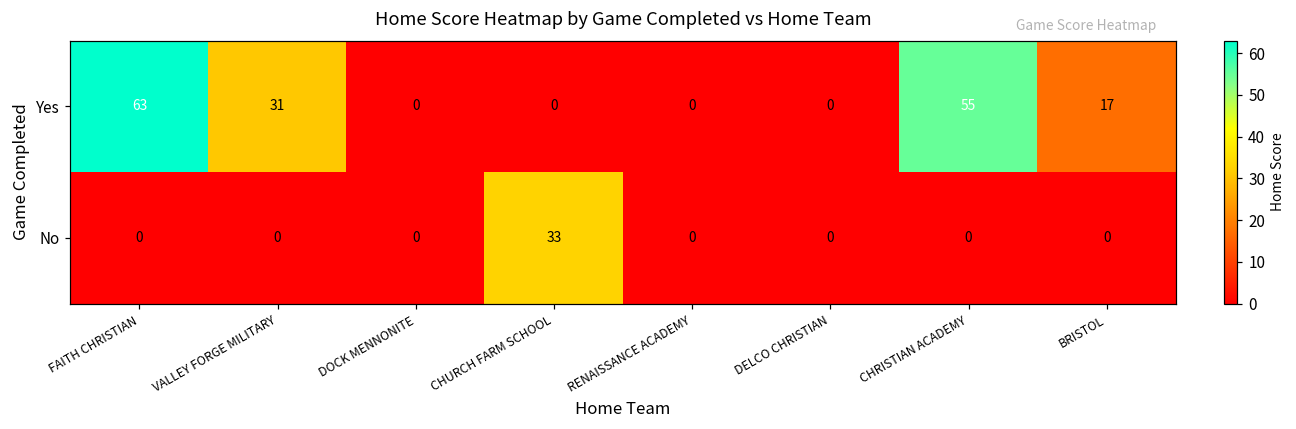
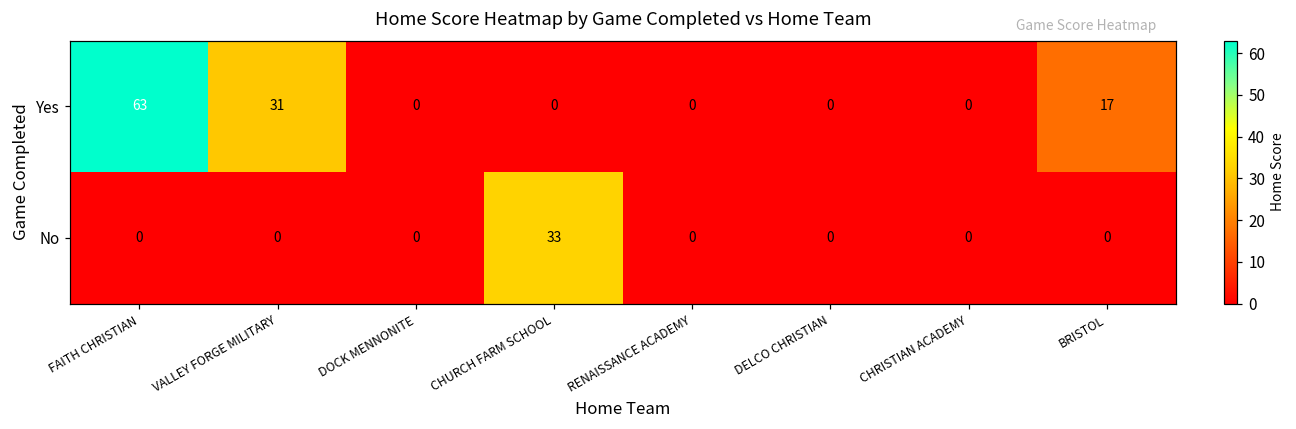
  {
    "Yes": {
      "FAITH CHRISTIAN": 63,
      "VALLEY FORGE MILITARY": 31,
      "DOCK MENNONITE": 0,
      "CHURCH FARM SCHOOL": 0,
      "RENAISSANCE ACADEMY": 0,
      "DELCO CHRISTIAN": 0,
-     "CHRISTIAN ACADEMY": 55,
+     "CHRISTIAN ACADEMY": 0,
      "BRISTOL": 17
    },
    "No": {
      "FAITH CHRISTIAN": 0,
      "VALLEY FORGE MILITARY": 0,
      "DOCK MENNONITE": 0,
      "CHURCH FARM SCHOOL": 33,
      "RENAISSANCE ACADEMY": 0,
      "DELCO CHRISTIAN": 0,
      "CHRISTIAN ACADEMY": 0,
      "BRISTOL": 0
    }
  }
